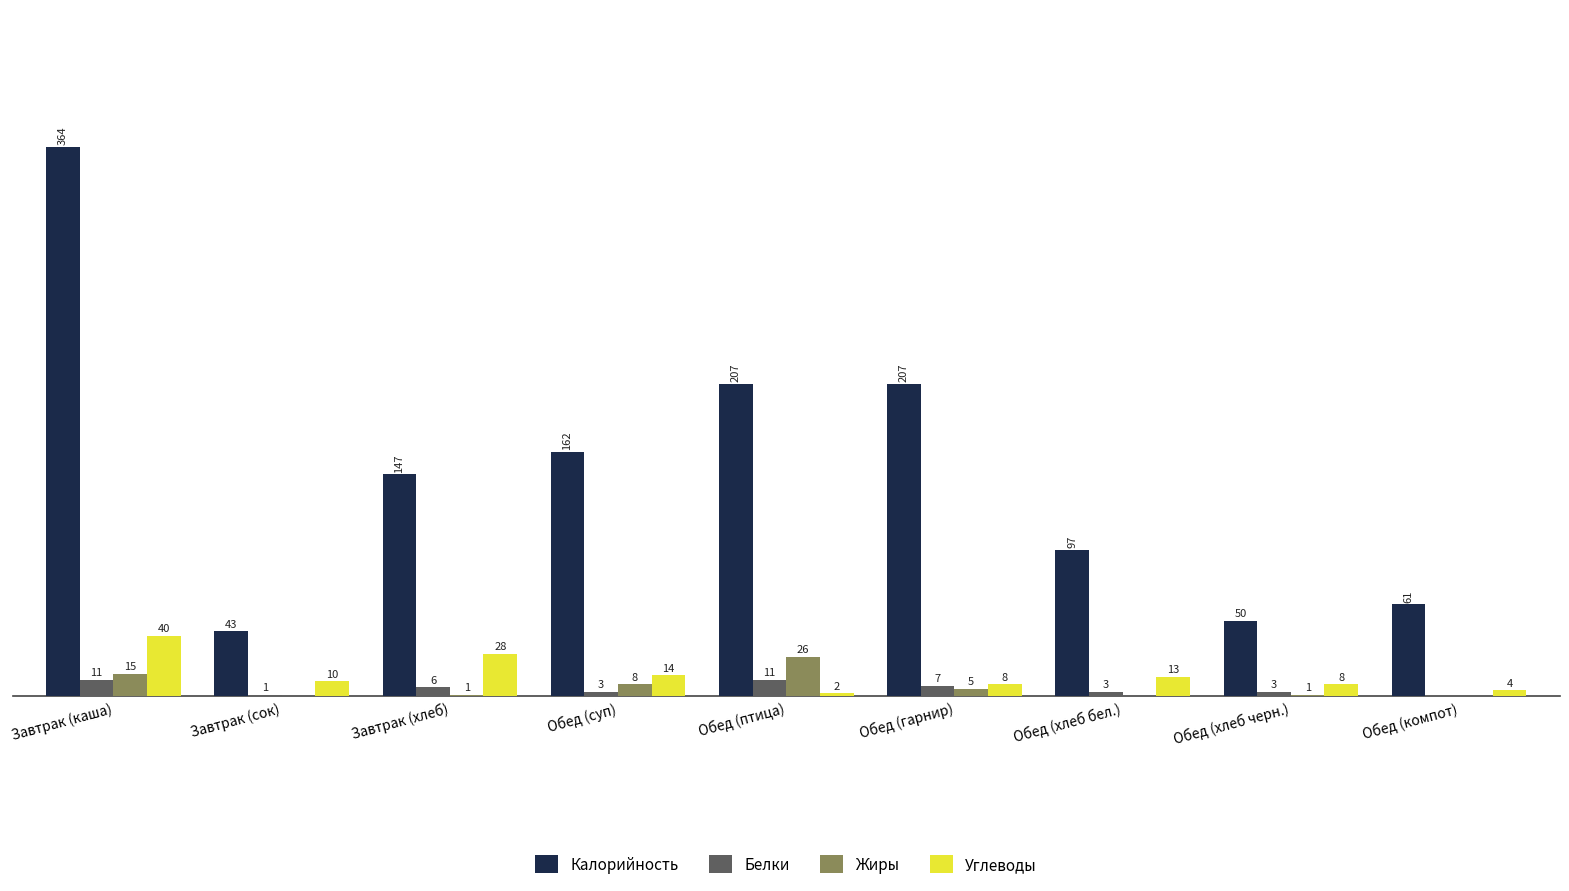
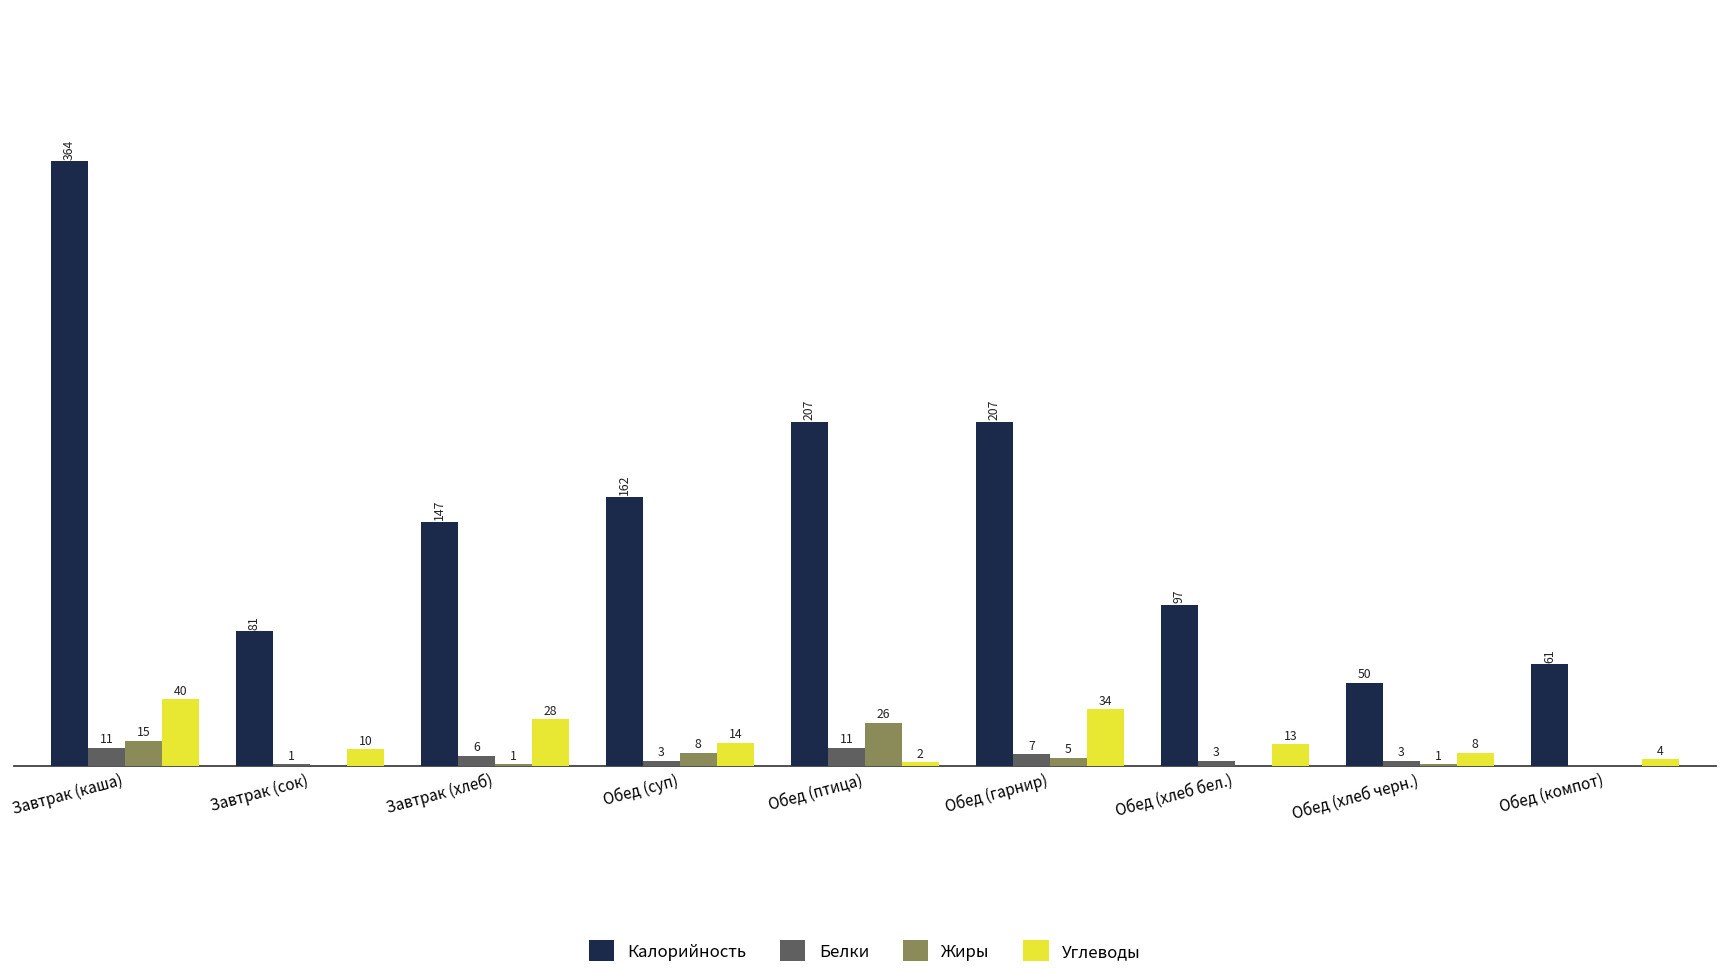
  {
    "Калорийность": {
      "Завтрак (каша)": 364,
-     "Завтрак (сок)": 43,
+     "Завтрак (сок)": 81,
      "Завтрак (хлеб)": 147,
      "Обед (суп)": 162,
      "Обед (птица)": 207,
      "Обед (гарнир)": 207,
      "Обед (хлеб бел.)": 97,
      "Обед (хлеб черн.)": 50,
      "Обед (компот)": 61
    },
    "Белки": {
      "Завтрак (каша)": 11,
      "Завтрак (сок)": 1,
      "Завтрак (хлеб)": 6,
      "Обед (суп)": 3,
      "Обед (птица)": 11,
      "Обед (гарнир)": 7,
      "Обед (хлеб бел.)": 3,
      "Обед (хлеб черн.)": 3
    },
    "Жиры": {
      "Завтрак (каша)": 15,
      "Завтрак (хлеб)": 1,
      "Обед (суп)": 8,
      "Обед (птица)": 26,
      "Обед (гарнир)": 5,
      "Обед (хлеб черн.)": 1
    },
    "Углеводы": {
      "Завтрак (каша)": 40,
      "Завтрак (сок)": 10,
      "Завтрак (хлеб)": 28,
      "Обед (суп)": 14,
      "Обед (птица)": 2,
-     "Обед (гарнир)": 8,
+     "Обед (гарнир)": 34,
      "Обед (хлеб бел.)": 13,
      "Обед (хлеб черн.)": 8,
      "Обед (компот)": 4
    }
  }
